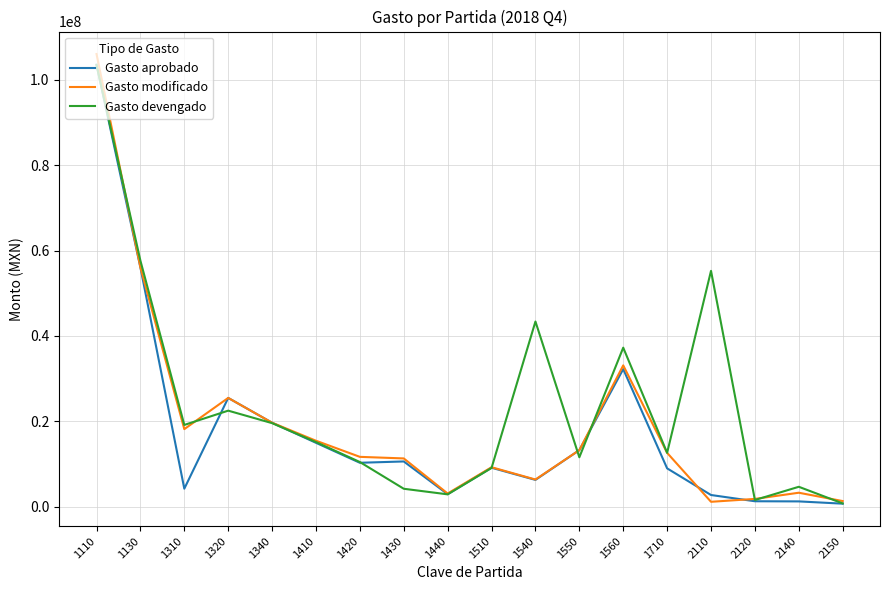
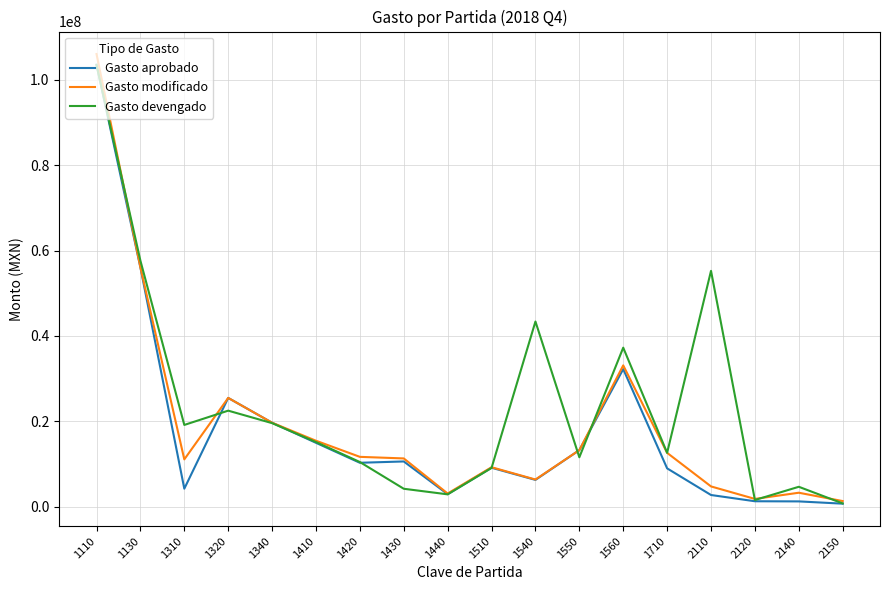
  {
    "Gasto aprobado": {
      "1310": 4000000,
      "1430": 11000000,
      "1560": 32000000,
      "1710": 9000000,
      "2110": 3000000,
      "2140": 1000000
    },
    "Gasto modificado": {
-     "1310": 18000000,
+     "1310": 11000000,
      "1420": 12000000,
      "1430": 11000000,
      "1560": 33000000,
-     "2110": 1000000,
+     "2110": 5000000,
      "2140": 3000000
    },
    "Gasto devengado": {
      "1130": 58000000,
      "1310": 19000000,
      "1320": 22000000,
      "1430": 4000000,
      "1540": 43000000,
      "1550": 12000000,
      "1560": 37000000,
      "2110": 55000000,
      "2140": 5000000
    }
  }
